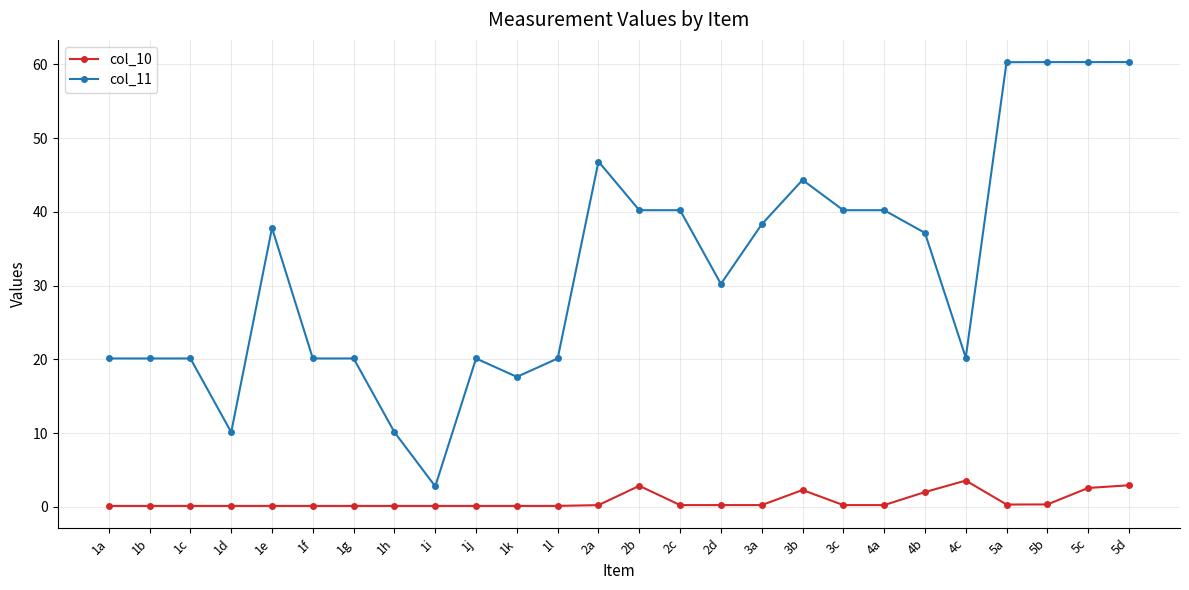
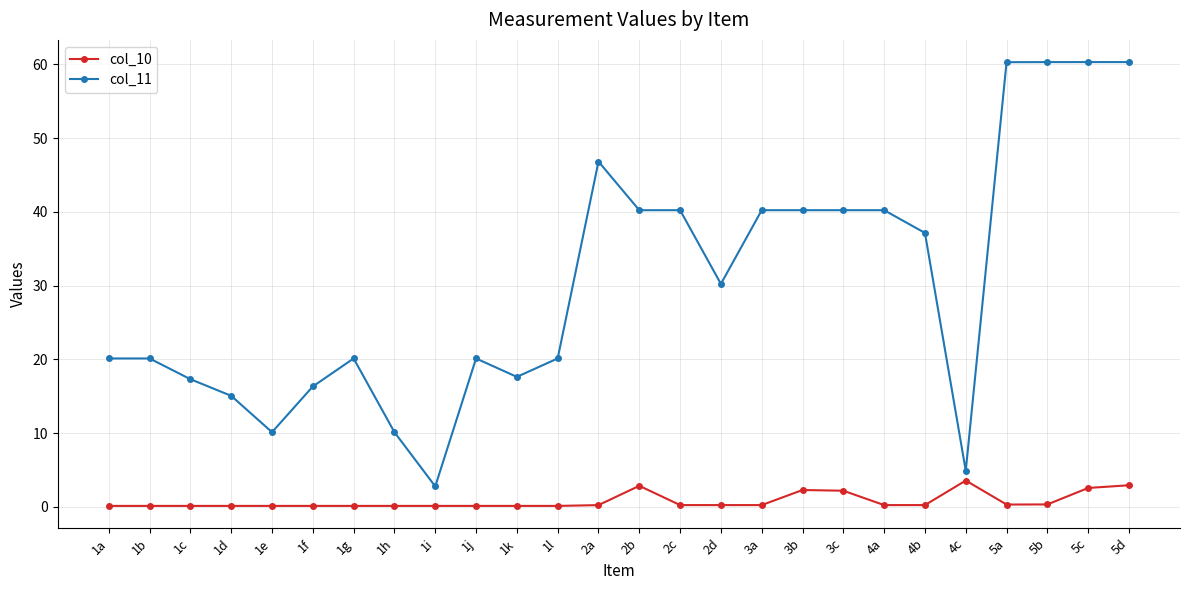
  {
    "col_10": {
      "1a": 0,
      "1b": 0,
      "1c": 0,
      "1d": 0,
      "1e": 0,
      "1f": 0,
      "1g": 0,
      "1h": 0,
      "1i": 0,
      "1j": 0,
      "1k": 0,
      "1l": 0,
      "2a": 0,
      "2b": 3,
      "2c": 0,
      "2d": 0,
      "3a": 0,
      "3b": 2,
-     "3c": 0,
+     "3c": 2,
      "4a": 0,
-     "4b": 2,
+     "4b": 0,
      "4c": 4,
      "5a": 0,
      "5b": 0,
      "5c": 3,
      "5d": 3
    },
    "col_11": {
      "1a": 20,
      "1b": 20,
-     "1c": 20,
-     "1d": 10,
-     "1e": 38,
-     "1f": 20,
+     "1c": 17,
+     "1d": 15,
+     "1e": 10,
+     "1f": 16,
      "1g": 20,
      "1h": 10,
      "1i": 3,
      "1j": 20,
      "1k": 18,
      "1l": 20,
      "2a": 47,
      "2b": 40,
      "2c": 40,
      "2d": 30,
-     "3a": 38,
-     "3b": 44,
+     "3a": 40,
+     "3b": 40,
      "3c": 40,
      "4a": 40,
      "4b": 37,
-     "4c": 20,
+     "4c": 5,
      "5a": 60,
      "5b": 60,
      "5c": 60,
      "5d": 60
    }
  }
